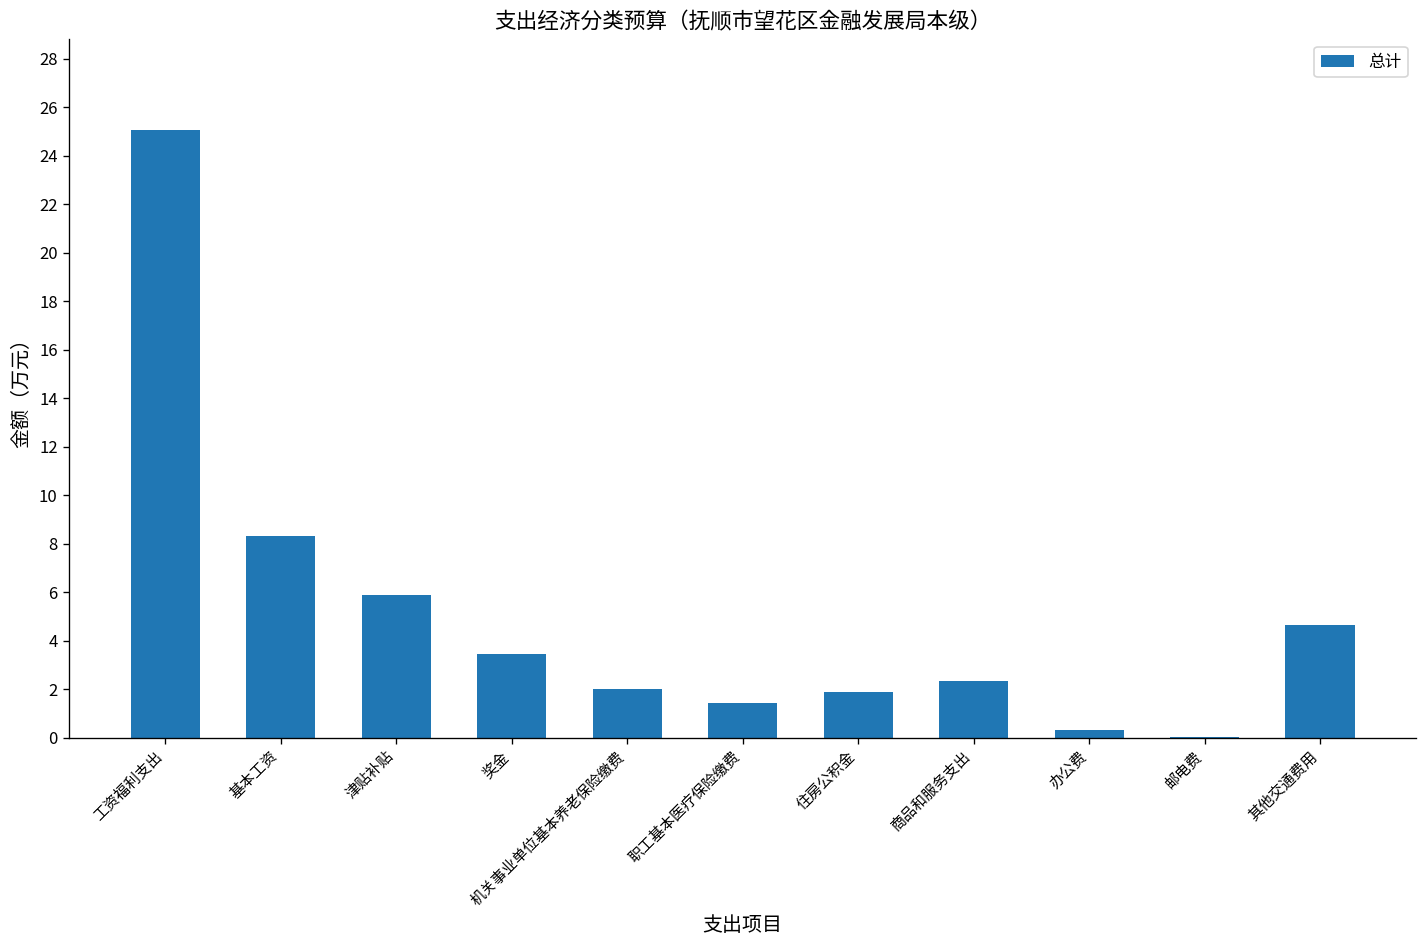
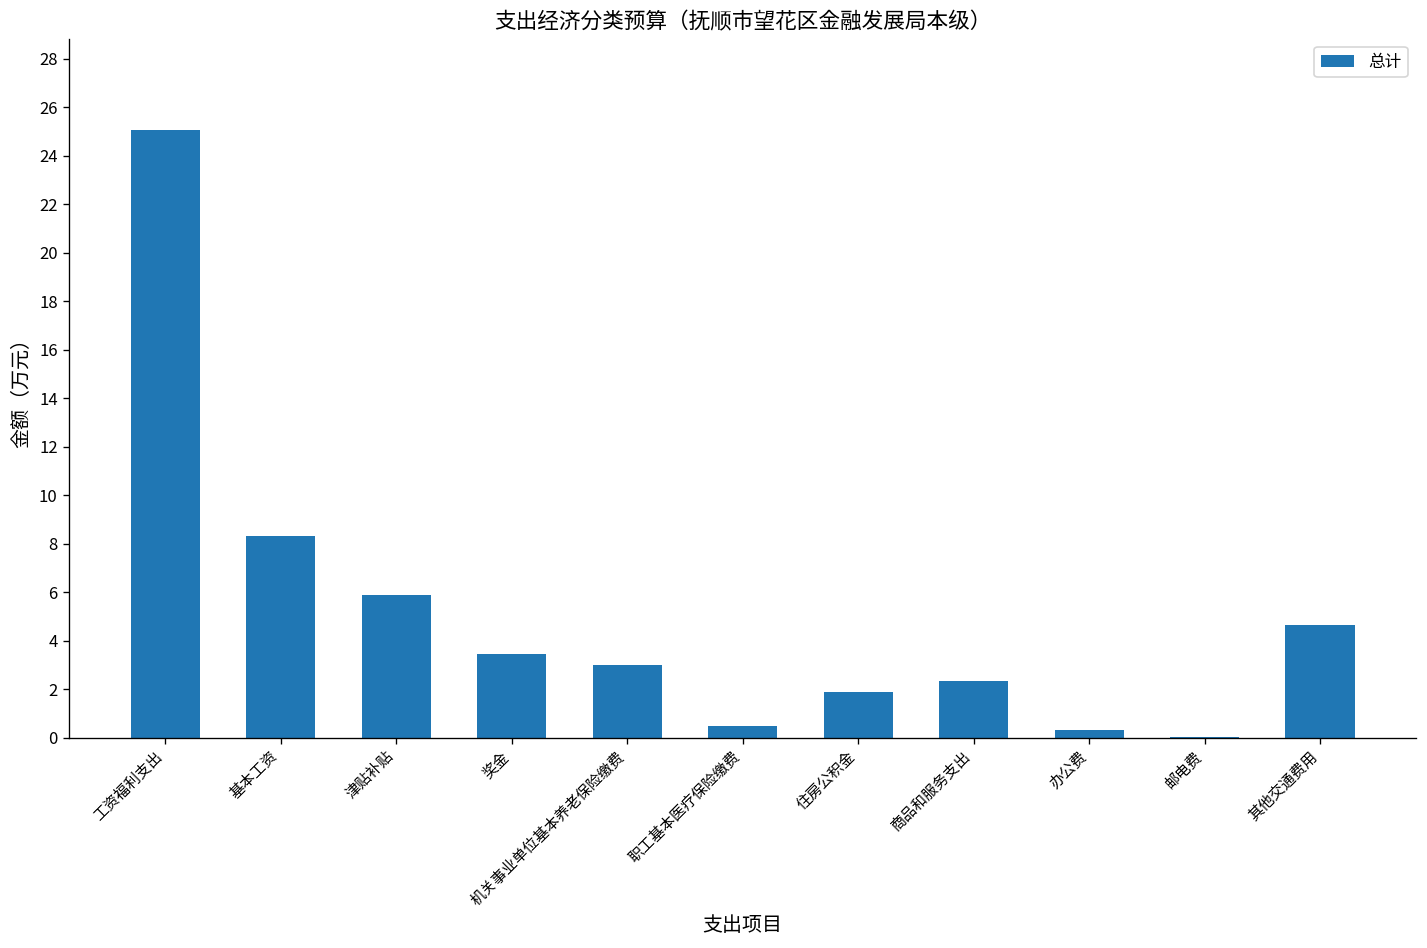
  {
    "工资福利支出": 25.1,
    "基本工资": 8.3,
    "津贴补贴": 5.9,
    "奖金": 3.5,
-   "机关事业单位基本养老保险缴费": 2.0,
-   "职工基本医疗保险缴费": 1.4,
+   "机关事业单位基本养老保险缴费": 3.0,
+   "职工基本医疗保险缴费": 0.5,
    "住房公积金": 1.9,
    "商品和服务支出": 2.4,
    "办公费": 0.3,
    "其他交通费用": 4.6
  }
